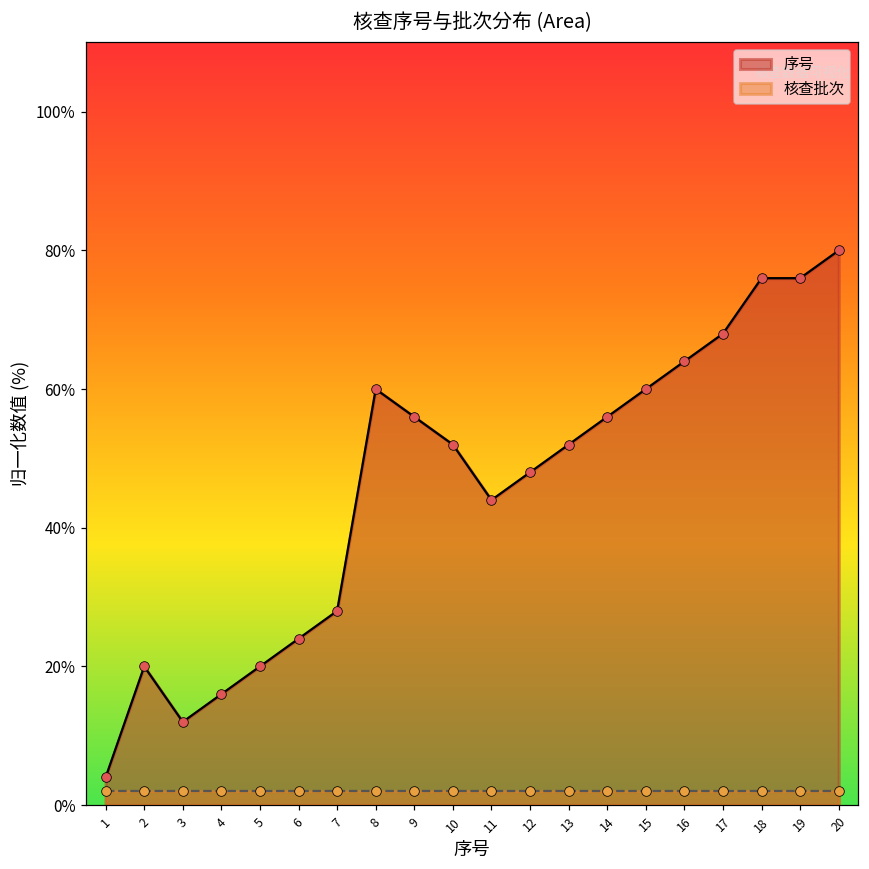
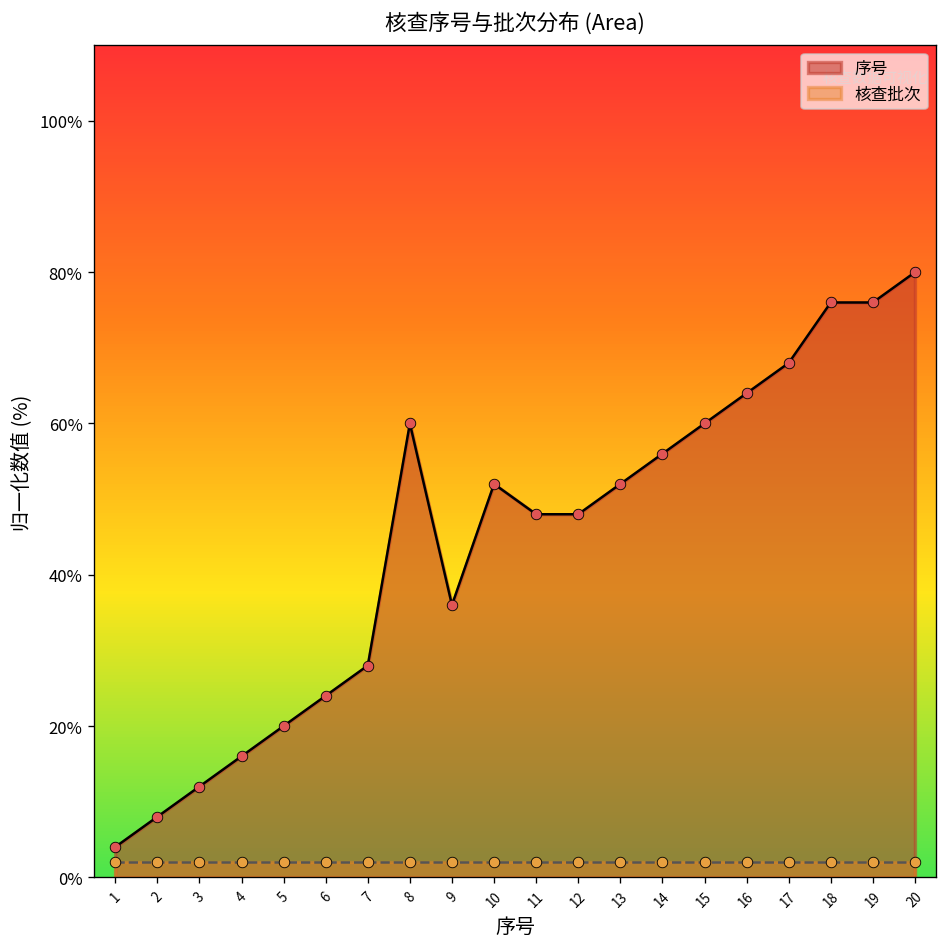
  {
    "序号": {
      "1": "4%",
-     "2": "20%",
+     "2": "8%",
      "3": "12%",
      "4": "16%",
      "5": "20%",
      "6": "24%",
      "7": "28%",
      "8": "60%",
-     "9": "56%",
+     "9": "36%",
      "10": "52%",
-     "11": "44%",
+     "11": "48%",
      "12": "48%",
      "13": "52%",
      "14": "56%",
      "15": "60%",
      "16": "64%",
      "17": "68%",
      "18": "76%",
      "19": "76%",
      "20": "80%"
    },
    "核查批次": {
      "1": "2%",
      "2": "2%",
      "3": "2%",
      "4": "2%",
      "5": "2%",
      "6": "2%",
      "7": "2%",
      "8": "2%",
      "9": "2%",
      "10": "2%",
      "11": "2%",
      "12": "2%",
      "13": "2%",
      "14": "2%",
      "15": "2%",
      "16": "2%",
      "17": "2%",
      "18": "2%",
      "19": "2%",
      "20": "2%"
    }
  }
